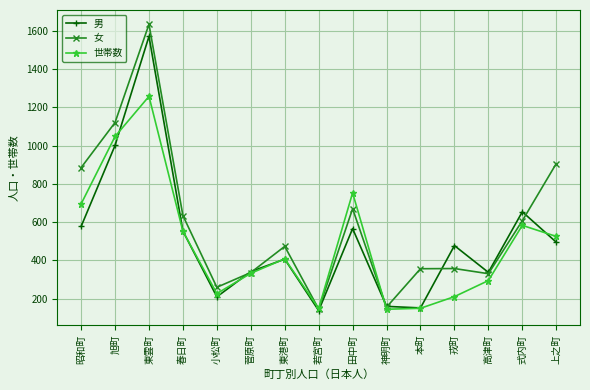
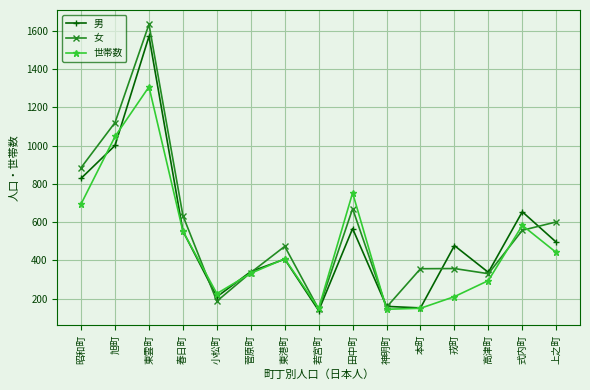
  {
    "男": {
-     "昭和町": 580,
+     "昭和町": 830,
      "旭町": 1000,
      "東雲町": 1570,
      "小松町": 210,
      "田中町": 570,
      "戎町": 480,
      "式内町": 650,
      "上之町": 500
    },
    "女": {
      "昭和町": 890,
      "旭町": 1120,
      "東雲町": 1640,
      "春日町": 630,
-     "小松町": 260,
+     "小松町": 190,
      "東港町": 470,
      "田中町": 670,
      "本町": 360,
      "戎町": 360,
-     "式内町": 610,
-     "上之町": 910
+     "式内町": 560,
+     "上之町": 600
    },
    "世帯数": {
      "昭和町": 700,
      "旭町": 1050,
-     "東雲町": 1260,
+     "東雲町": 1310,
      "小松町": 230,
      "田中町": 750,
      "戎町": 210,
      "高津町": 290,
      "式内町": 580,
-     "上之町": 530
+     "上之町": 440
    }
  }
